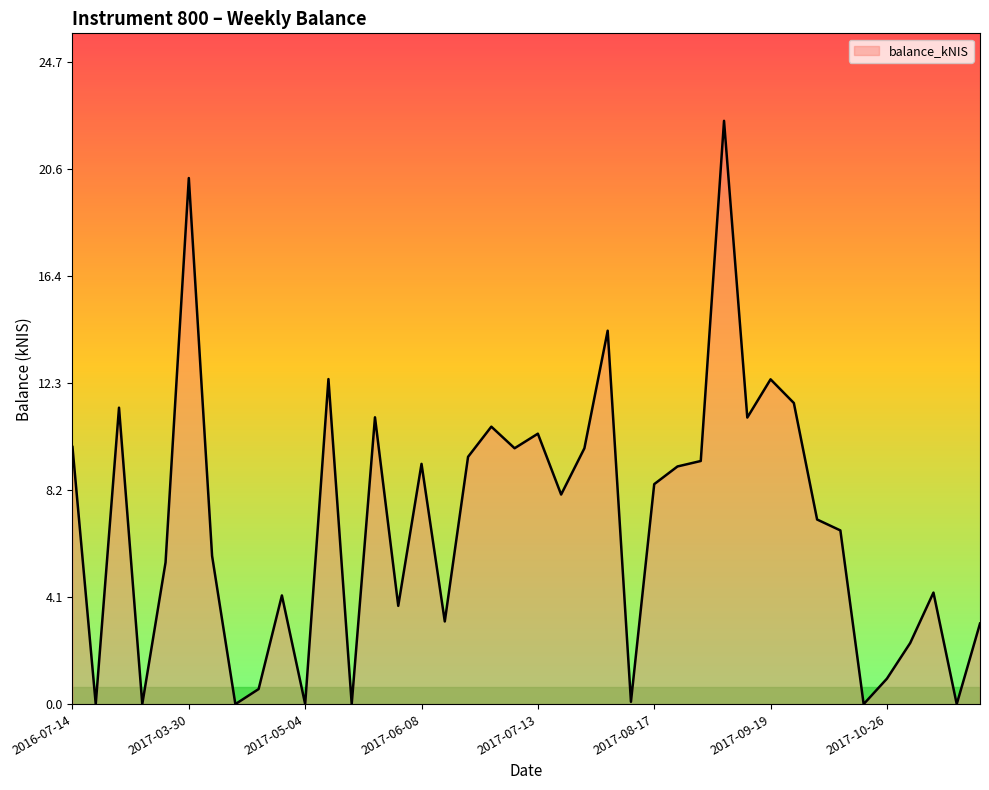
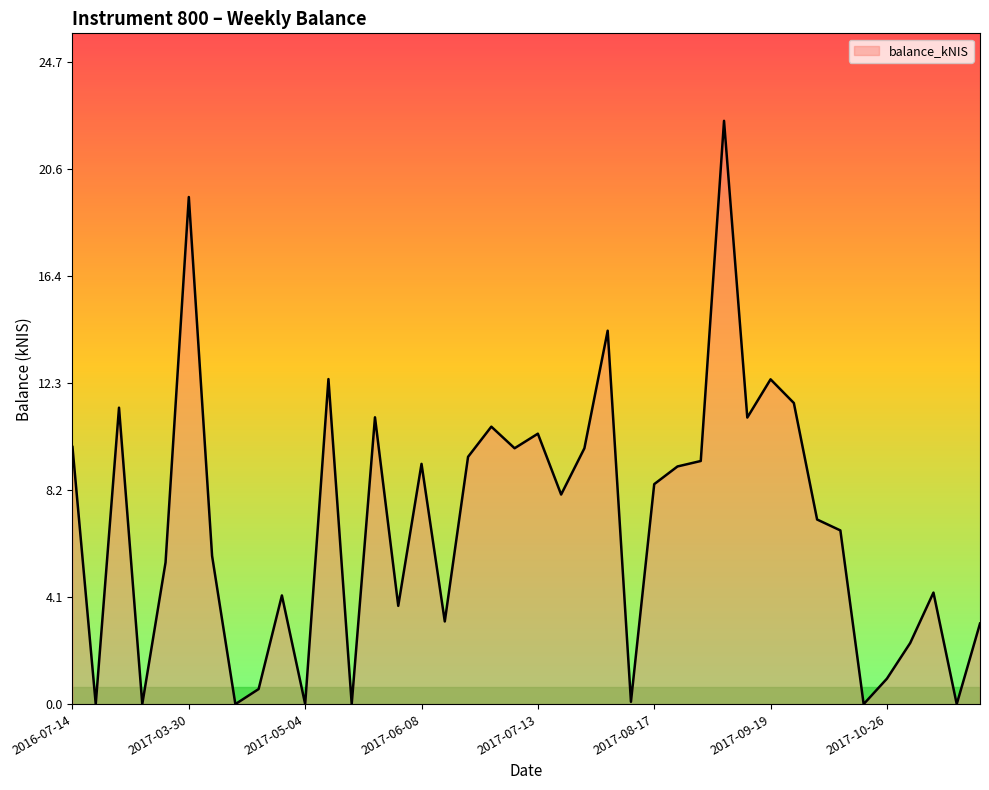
  {
    "2016-07-14": 9.9,
-   "2017-03-30": 20.2,
+   "2017-03-30": 19.5,
    "2017-06-08": 9.2,
    "2017-07-13": 10.4,
    "2017-08-17": 8.5,
    "2017-09-19": 12.5,
    "2017-10-26": 1.0
  }
